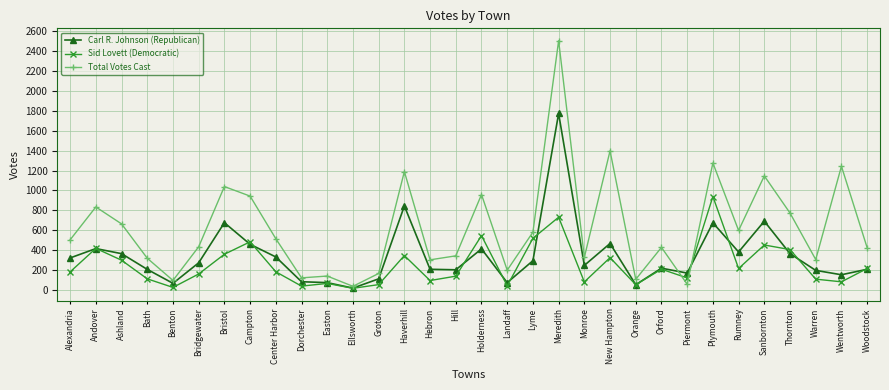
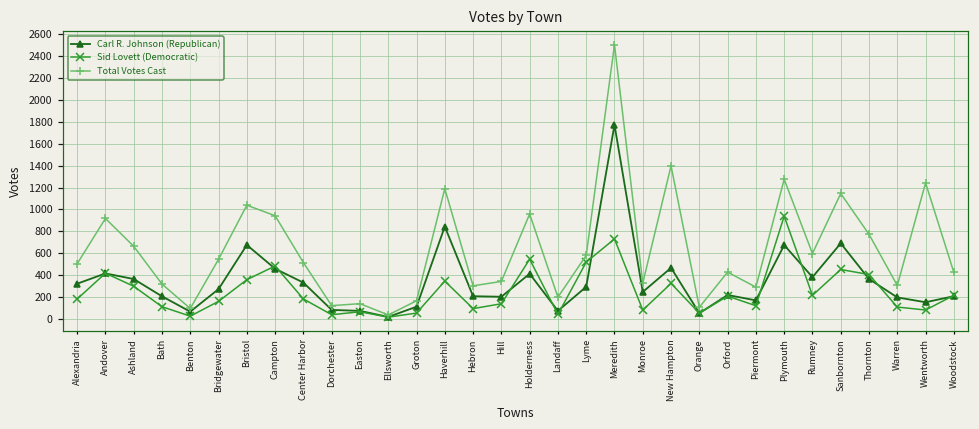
  {
    "Total Votes Cast": {
      "Alexandria": 500,
-     "Andover": 800,
+     "Andover": 900,
      "Ashland": 700,
      "Bath": 300,
      "Benton": 100,
-     "Bridgewater": 400,
+     "Bridgewater": 500,
      "Bristol": 1000,
      "Campton": 900,
      "Center Harbor": 500,
      "Dorchester": 100,
      "Easton": 100,
      "Groton": 200,
      "Haverhill": 1200,
      "Hebron": 300,
      "Hill": 300,
      "Holderness": 1000,
      "Landaff": 200,
      "Lyme": 600,
      "Meredith": 2500,
      "Monroe": 300,
      "New Hampton": 1400,
      "Orange": 100,
      "Orford": 400,
-     "Piermont": 100,
+     "Piermont": 300,
      "Plymouth": 1300,
      "Rumney": 600,
      "Sanbornton": 1100,
      "Thornton": 800,
      "Warren": 300,
      "Wentworth": 1200,
      "Woodstock": 400
    }
  }
